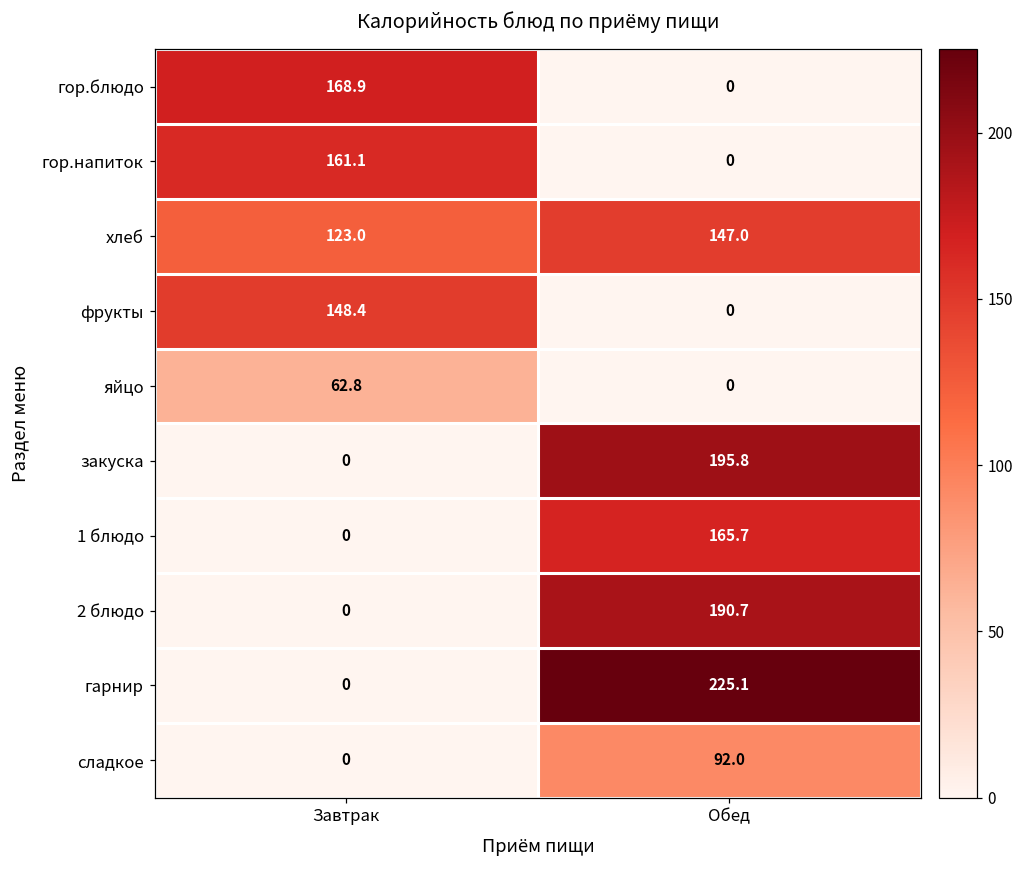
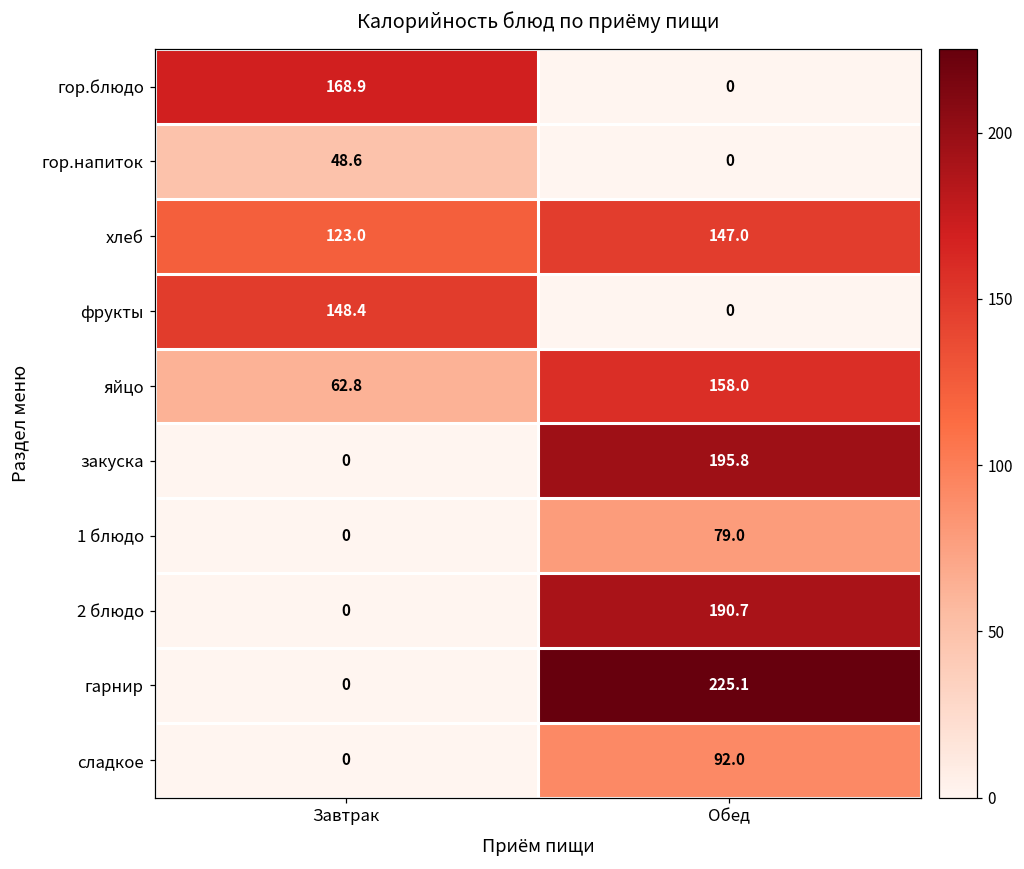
  {
    "гор.блюдо": {
      "Завтрак": 168.9,
      "Обед": 0
    },
    "гор.напиток": {
-     "Завтрак": 161.1,
+     "Завтрак": 48.6,
      "Обед": 0
    },
    "хлеб": {
      "Завтрак": 123.0,
      "Обед": 147.0
    },
    "фрукты": {
      "Завтрак": 148.4,
      "Обед": 0
    },
    "яйцо": {
      "Завтрак": 62.8,
-     "Обед": 0
+     "Обед": 158.0
    },
    "закуска": {
      "Завтрак": 0,
      "Обед": 195.8
    },
    "1 блюдо": {
      "Завтрак": 0,
-     "Обед": 165.7
+     "Обед": 79.0
    },
    "2 блюдо": {
      "Завтрак": 0,
      "Обед": 190.7
    },
    "гарнир": {
      "Завтрак": 0,
      "Обед": 225.1
    },
    "сладкое": {
      "Завтрак": 0,
      "Обед": 92.0
    }
  }
